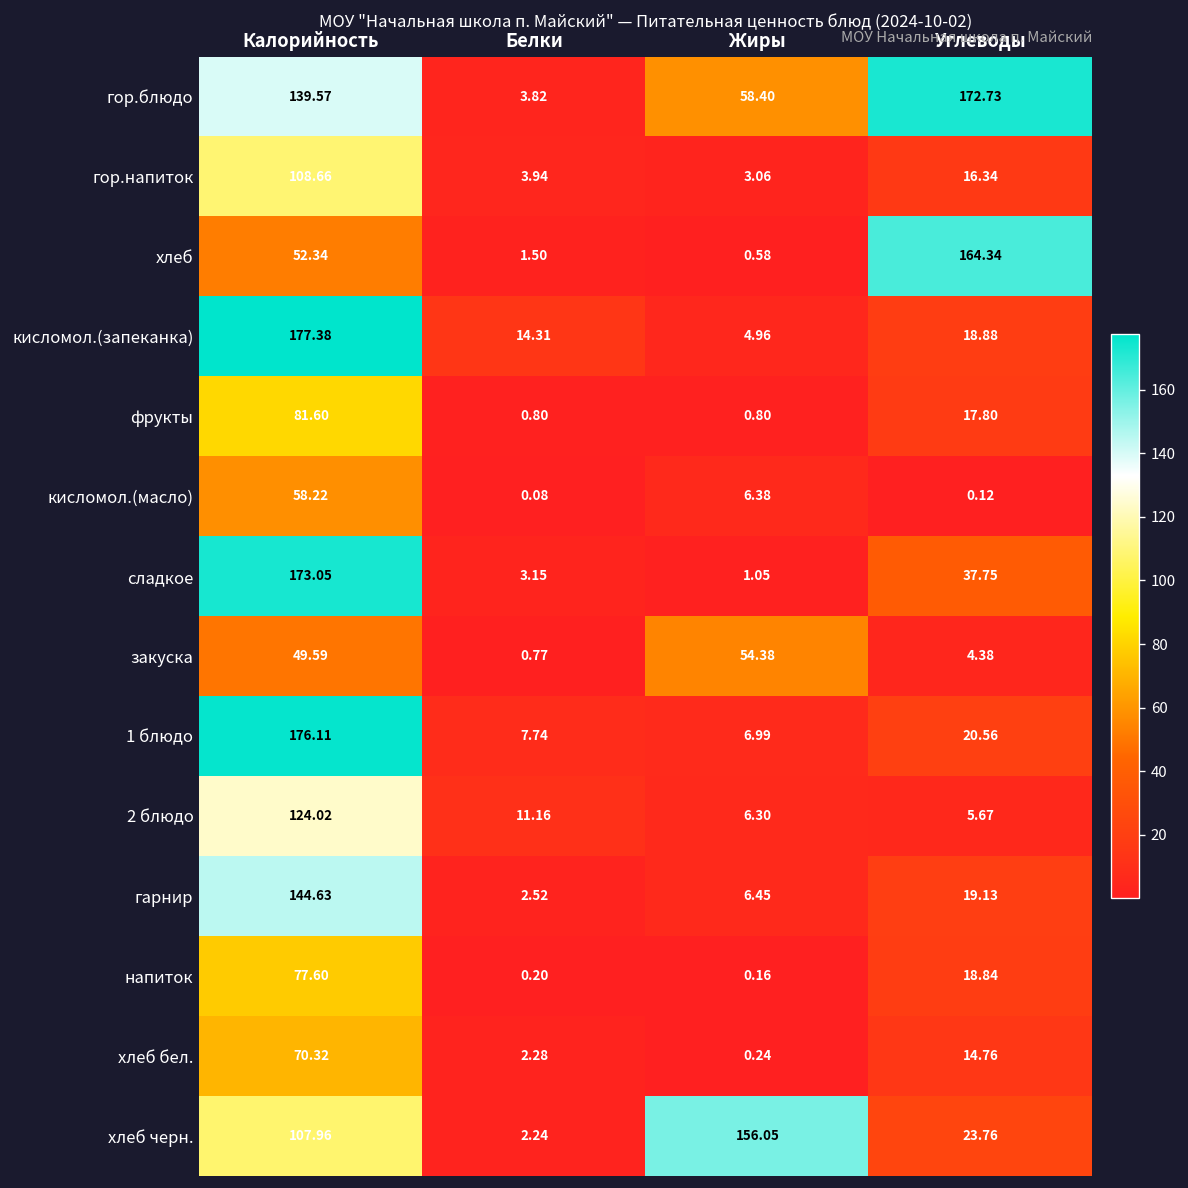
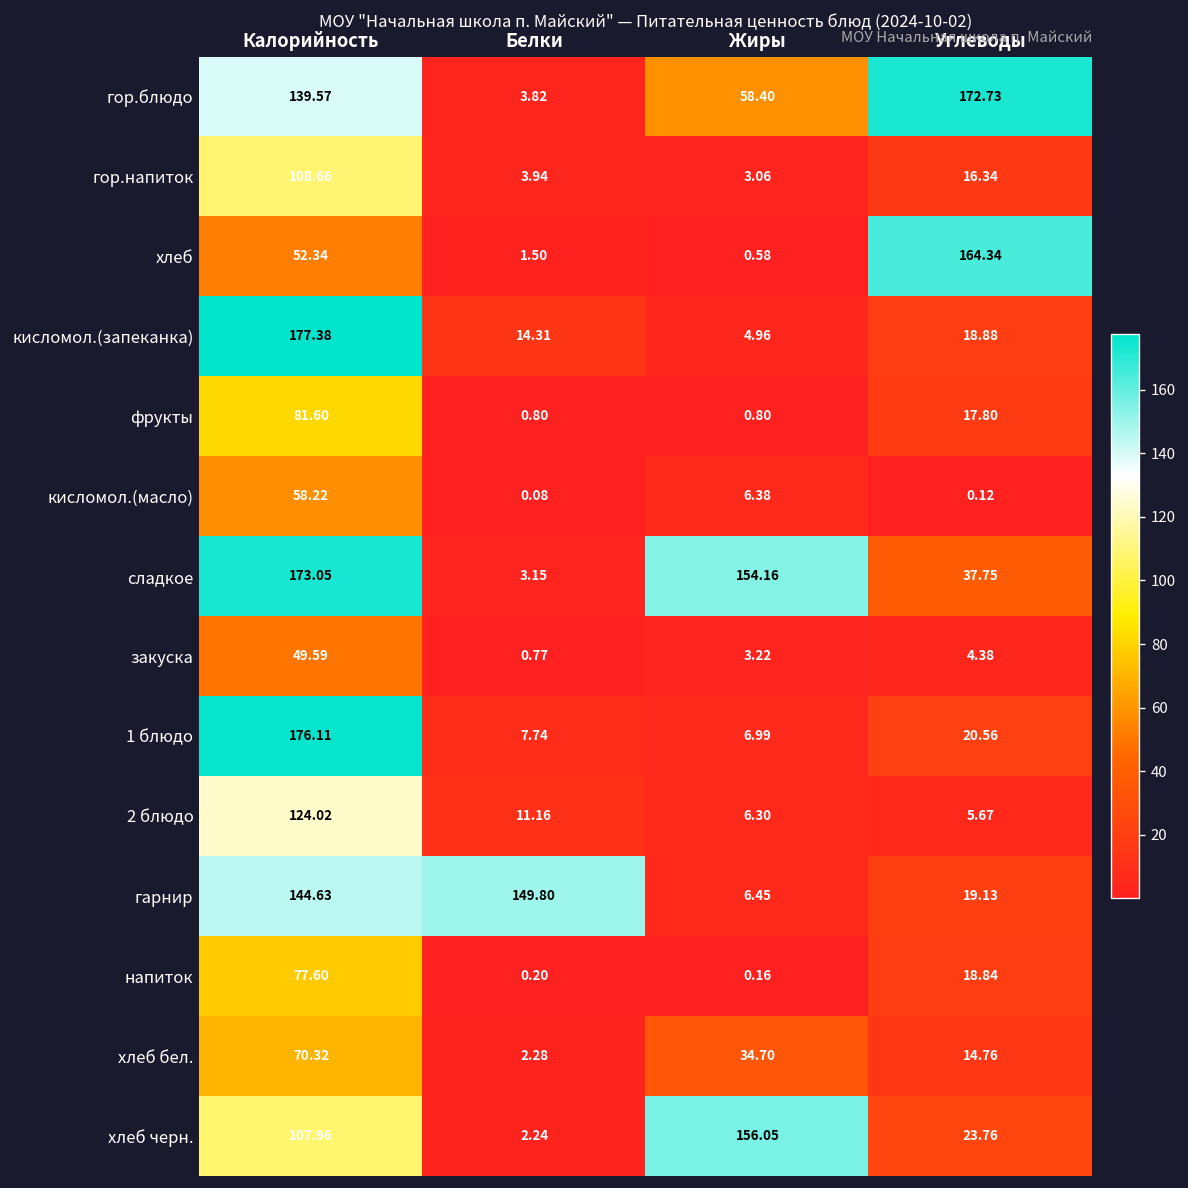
  {
    "гор.блюдо": {
      "Калорийность": 139.57,
      "Белки": 3.82,
      "Жиры": 58.40,
      "Углеводы": 172.73
    },
    "гор.напиток": {
      "Калорийность": 108.66,
      "Белки": 3.94,
      "Жиры": 3.06,
      "Углеводы": 16.34
    },
    "хлеб": {
      "Калорийность": 52.34,
      "Белки": 1.50,
      "Жиры": 0.58,
      "Углеводы": 164.34
    },
    "кисломол.(запеканка)": {
      "Калорийность": 177.38,
      "Белки": 14.31,
      "Жиры": 4.96,
      "Углеводы": 18.88
    },
    "фрукты": {
      "Калорийность": 81.60,
      "Белки": 0.80,
      "Жиры": 0.80,
      "Углеводы": 17.80
    },
    "кисломол.(масло)": {
      "Калорийность": 58.22,
      "Белки": 0.08,
      "Жиры": 6.38,
      "Углеводы": 0.12
    },
    "сладкое": {
      "Калорийность": 173.05,
      "Белки": 3.15,
-     "Жиры": 1.05,
+     "Жиры": 154.16,
      "Углеводы": 37.75
    },
    "закуска": {
      "Калорийность": 49.59,
      "Белки": 0.77,
-     "Жиры": 54.38,
+     "Жиры": 3.22,
      "Углеводы": 4.38
    },
    "1 блюдо": {
      "Калорийность": 176.11,
      "Белки": 7.74,
      "Жиры": 6.99,
      "Углеводы": 20.56
    },
    "2 блюдо": {
      "Калорийность": 124.02,
      "Белки": 11.16,
      "Жиры": 6.30,
      "Углеводы": 5.67
    },
    "гарнир": {
      "Калорийность": 144.63,
-     "Белки": 2.52,
+     "Белки": 149.80,
      "Жиры": 6.45,
      "Углеводы": 19.13
    },
    "напиток": {
      "Калорийность": 77.60,
      "Белки": 0.20,
      "Жиры": 0.16,
      "Углеводы": 18.84
    },
    "хлеб бел.": {
      "Калорийность": 70.32,
      "Белки": 2.28,
-     "Жиры": 0.24,
+     "Жиры": 34.70,
      "Углеводы": 14.76
    },
    "хлеб черн.": {
      "Калорийность": 107.96,
      "Белки": 2.24,
      "Жиры": 156.05,
      "Углеводы": 23.76
    }
  }
